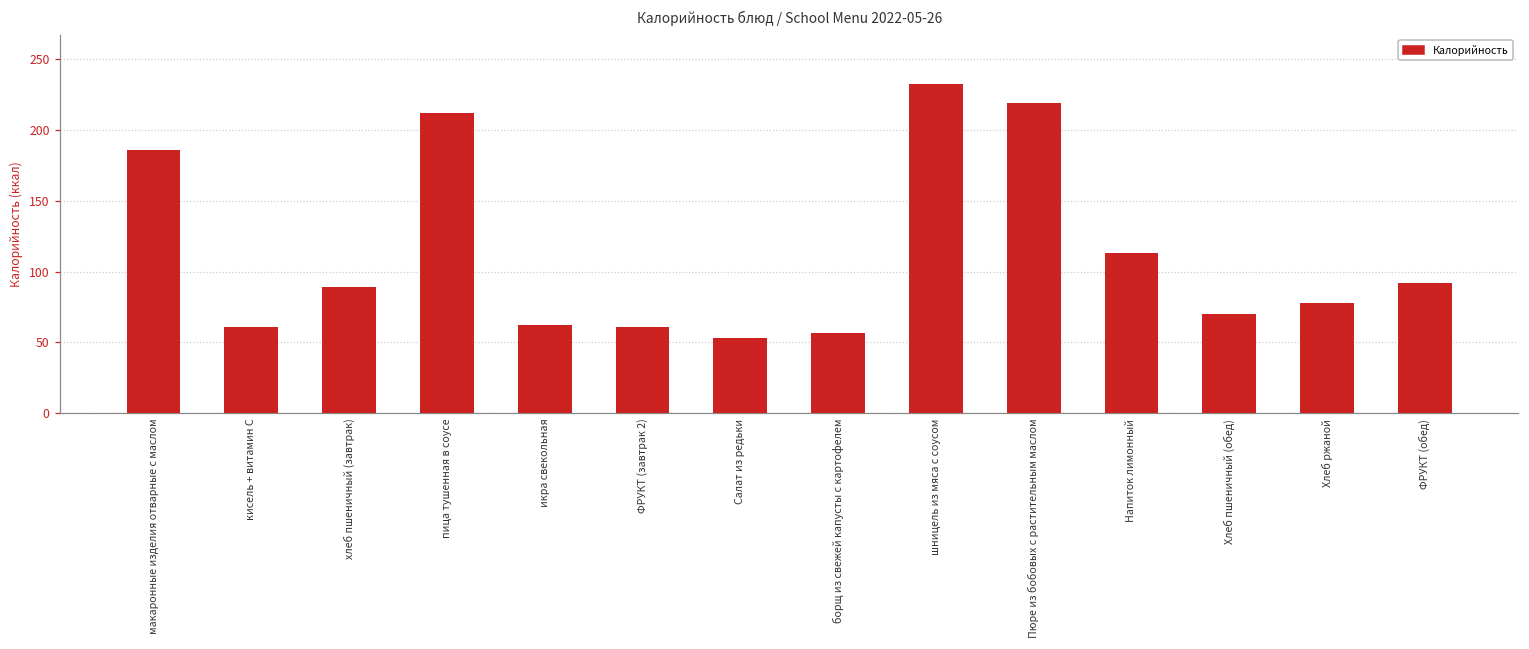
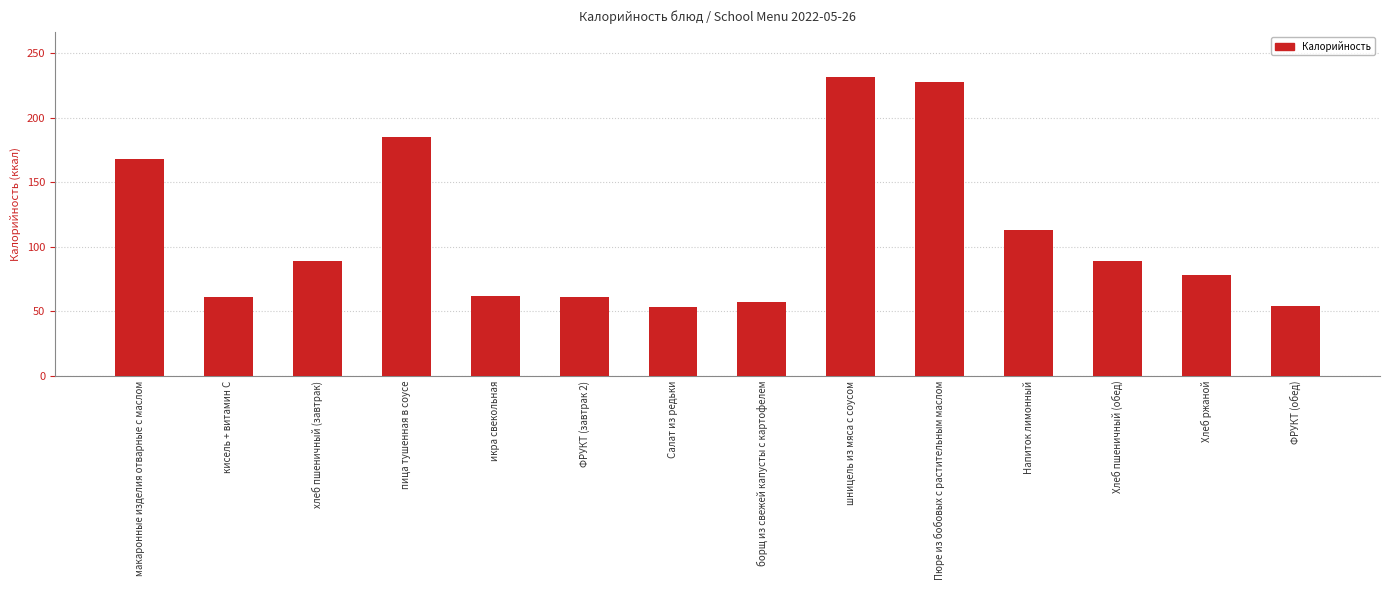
  {
-   "макаронные изделия отварные с маслом": 186,
+   "макаронные изделия отварные с маслом": 168,
    "кисель + витамин С": 61,
    "хлеб пшеничный (завтрак)": 89,
-   "пица тушенная в соусе": 212,
+   "пица тушенная в соусе": 185,
    "икра свекольная": 62,
    "ФРУКТ (завтрак 2)": 61,
    "Салат из редьки": 53,
    "борщ из свежей капусты с картофелем": 57,
    "шницель из мяса с соусом": 232,
-   "Пюре из бобовых с растительным маслом": 219,
+   "Пюре из бобовых с растительным маслом": 228,
    "Напиток лимонный": 113,
-   "Хлеб пшеничный (обед)": 70,
+   "Хлеб пшеничный (обед)": 89,
    "Хлеб ржаной": 78,
-   "ФРУКТ (обед)": 92
+   "ФРУКТ (обед)": 54
  }
